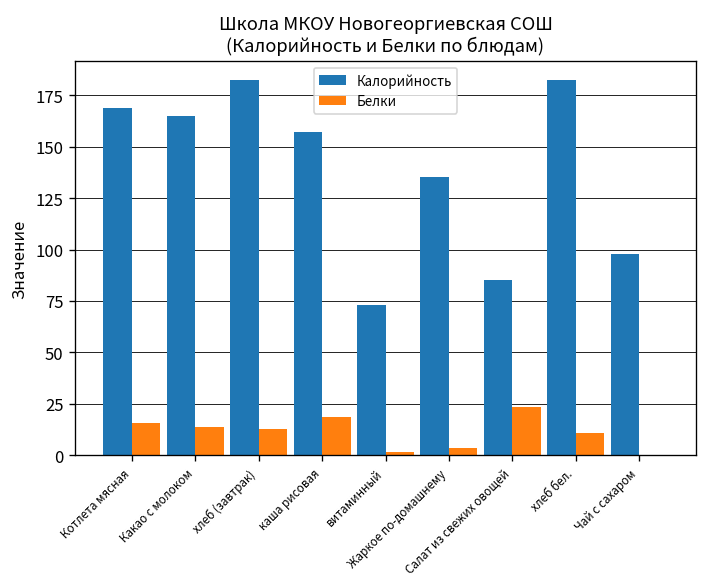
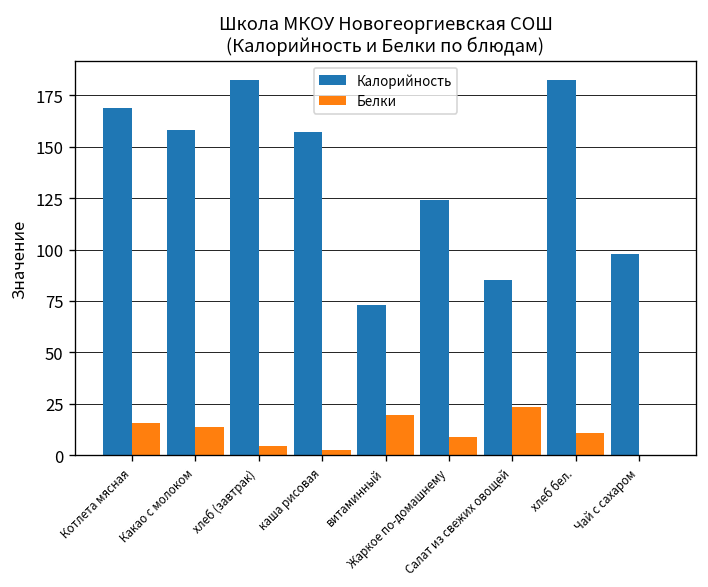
  {
    "Калорийность": {
      "Котлета мясная": 169,
-     "Какао с молоком": 165,
+     "Какао с молоком": 158,
      "хлеб (завтрак)": 183,
      "каша рисовая": 157,
      "витаминный": 73,
-     "Жаркое по-домашнему": 136,
+     "Жаркое по-домашнему": 124,
      "Салат из свежих овощей": 85,
      "хлеб бел.": 183,
      "Чай с сахаром": 98
    },
    "Белки": {
      "Котлета мясная": 15,
      "Какао с молоком": 13,
-     "хлеб (завтрак)": 13,
-     "каша рисовая": 19,
-     "витаминный": 1,
-     "Жаркое по-домашнему": 3,
+     "хлеб (завтрак)": 4,
+     "каша рисовая": 2,
+     "витаминный": 20,
+     "Жаркое по-домашнему": 9,
      "Салат из свежих овощей": 23,
      "хлеб бел.": 11
    }
  }
